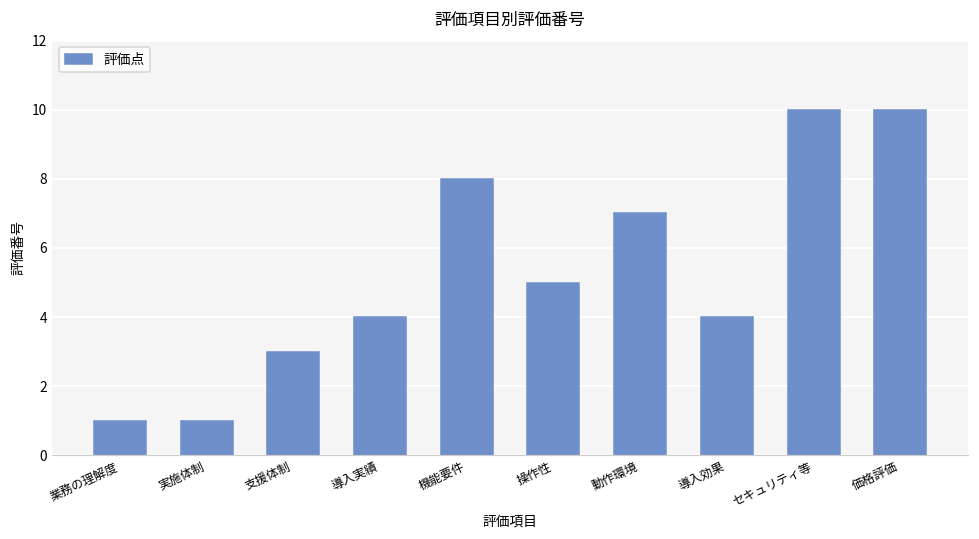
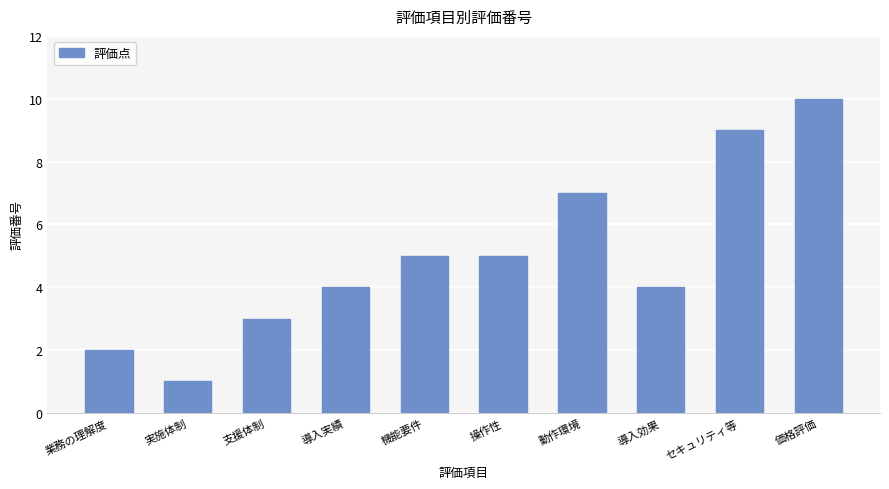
  {
-   "業務の理解度": 1,
+   "業務の理解度": 2,
    "実施体制": 1,
    "支援体制": 3,
    "導入実績": 4,
-   "機能要件": 8,
+   "機能要件": 5,
    "操作性": 5,
    "動作環境": 7,
    "導入効果": 4,
-   "セキュリティ等": 10,
+   "セキュリティ等": 9,
    "価格評価": 10
  }
